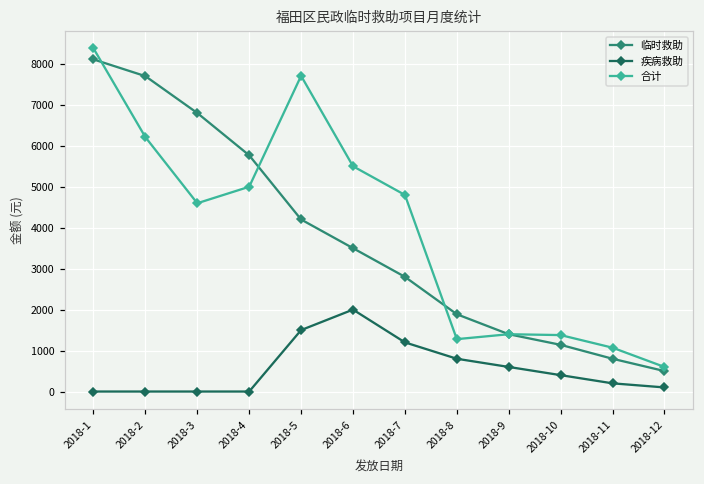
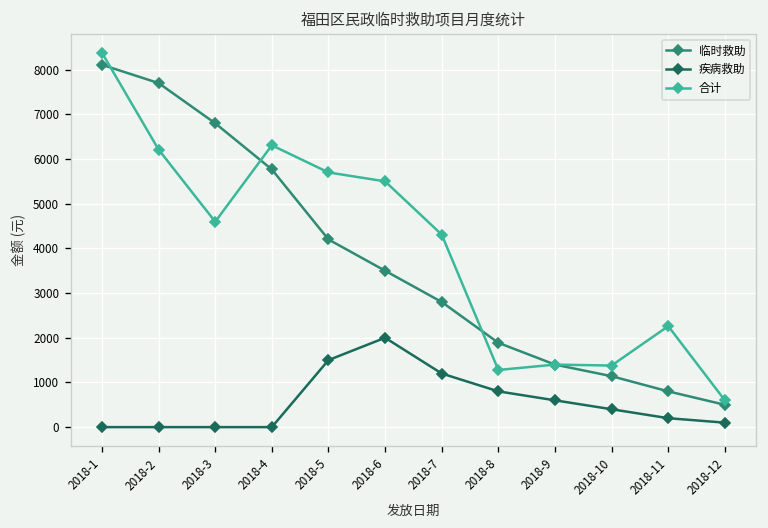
  {
    "合计": {
      "2018-1": 8400,
      "2018-2": 6200,
      "2018-3": 4600,
-     "2018-4": 5000,
-     "2018-5": 7700,
+     "2018-4": 6300,
+     "2018-5": 5700,
      "2018-6": 5500,
-     "2018-7": 4800,
+     "2018-7": 4300,
      "2018-8": 1300,
      "2018-10": 1400,
-     "2018-11": 1100,
+     "2018-11": 2300,
      "2018-12": 600
    }
  }
